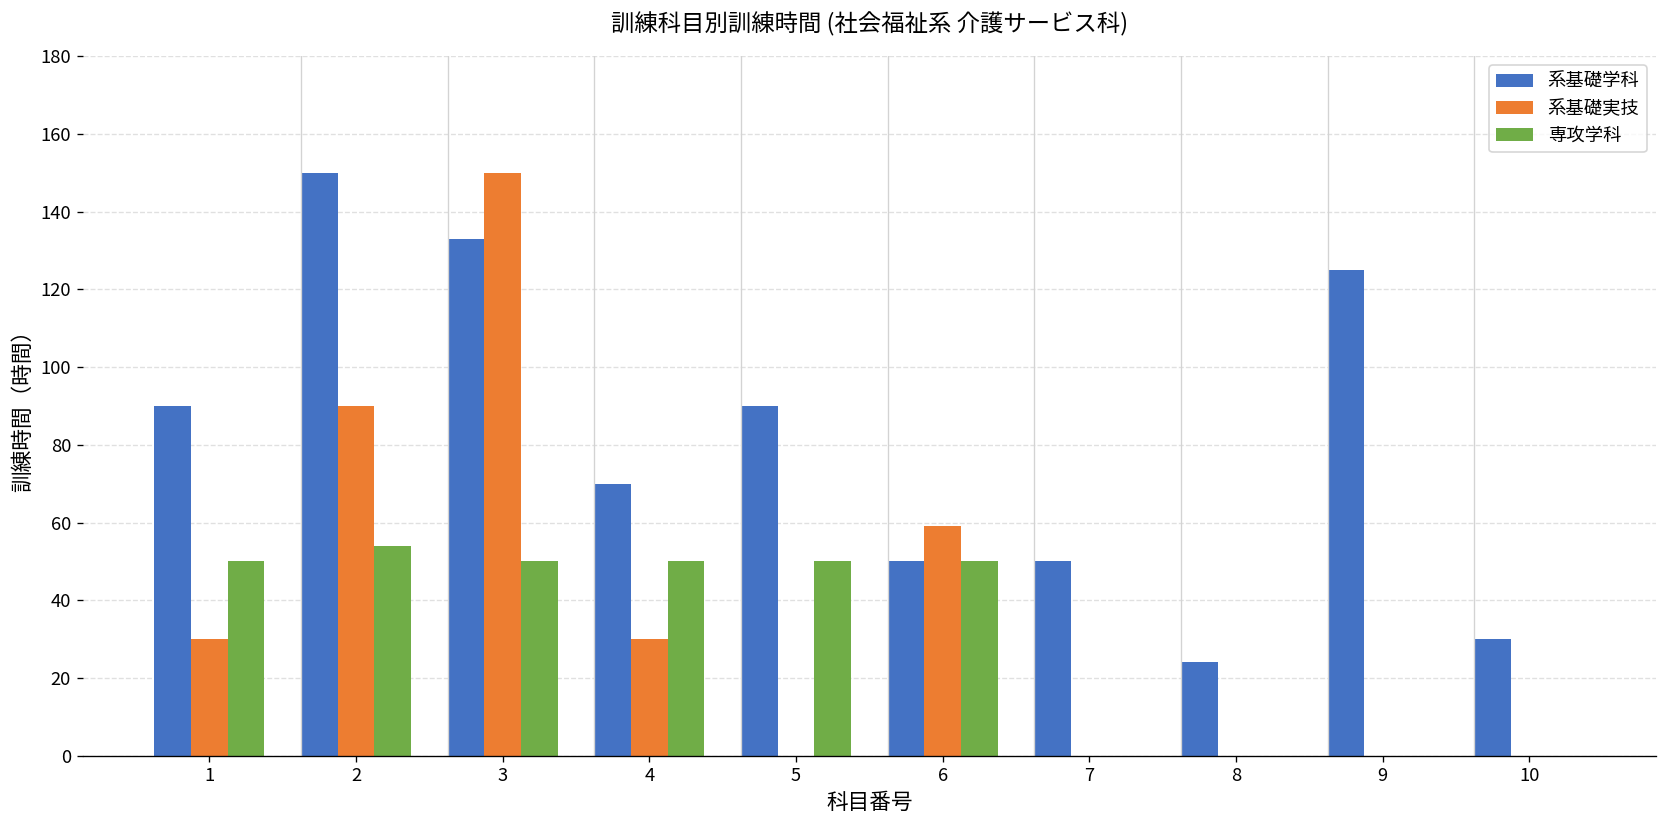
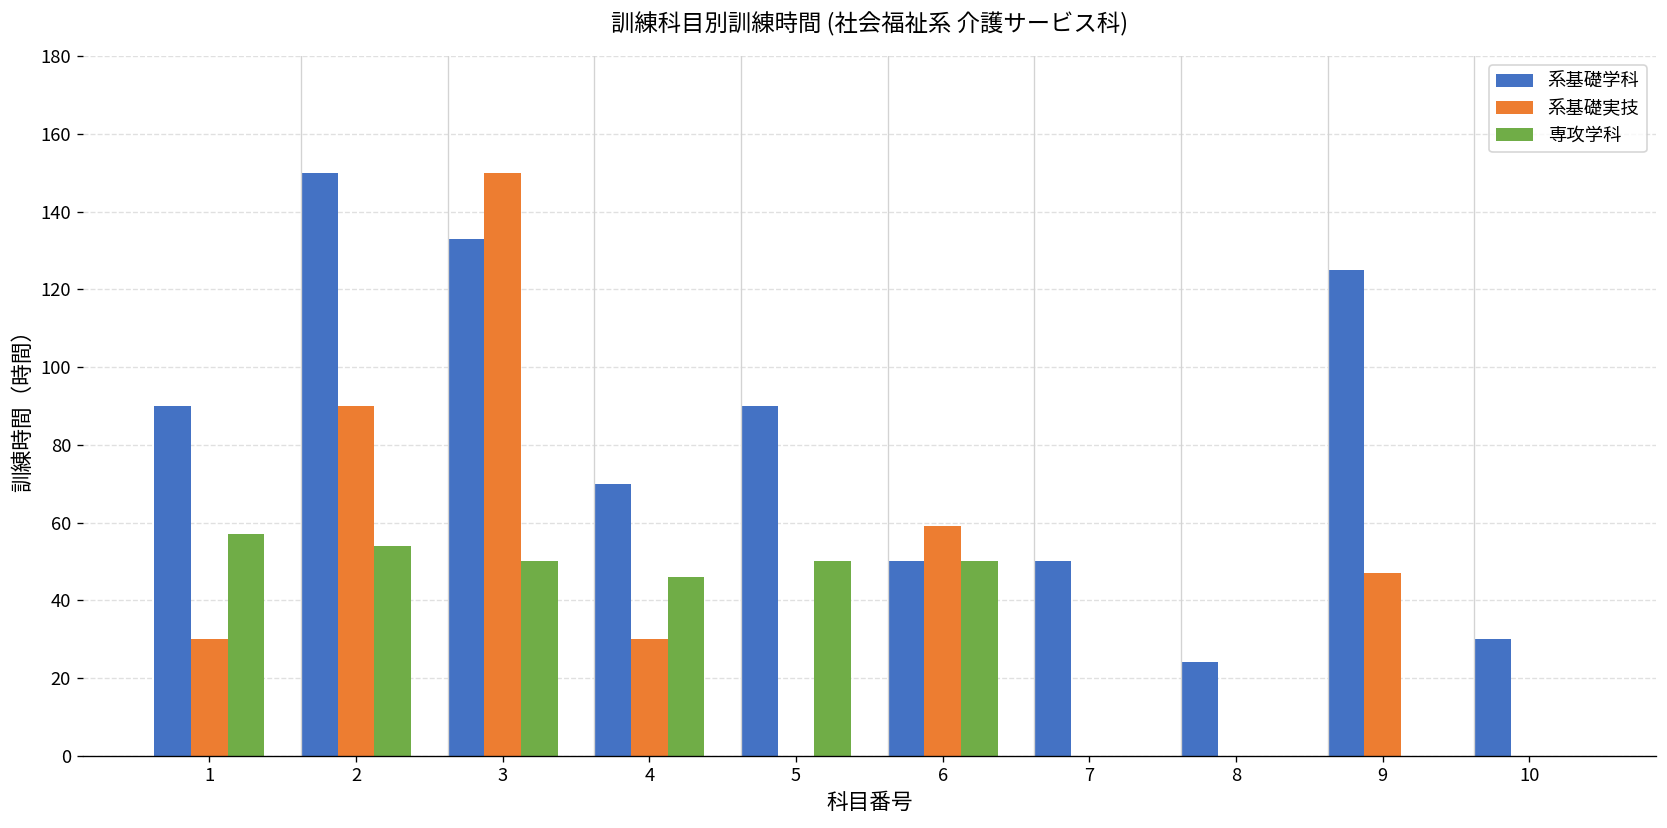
  {
    "系基礎学科": {
      "1": 90,
      "2": 150,
      "3": 133,
      "4": 70,
      "5": 90,
      "6": 50,
      "7": 50,
      "8": 24,
      "9": 125,
      "10": 30
    },
    "系基礎実技": {
      "1": 30,
      "2": 90,
      "3": 150,
      "4": 30,
      "5": 0,
      "6": 59,
      "7": 0,
      "8": 0,
-     "9": 0,
+     "9": 47,
      "10": 0
    },
    "専攻学科": {
-     "1": 50,
+     "1": 57,
      "2": 54,
      "3": 50,
-     "4": 50,
+     "4": 46,
      "5": 50,
      "6": 50,
      "7": 0,
      "8": 0,
      "9": 0,
      "10": 0
    }
  }
